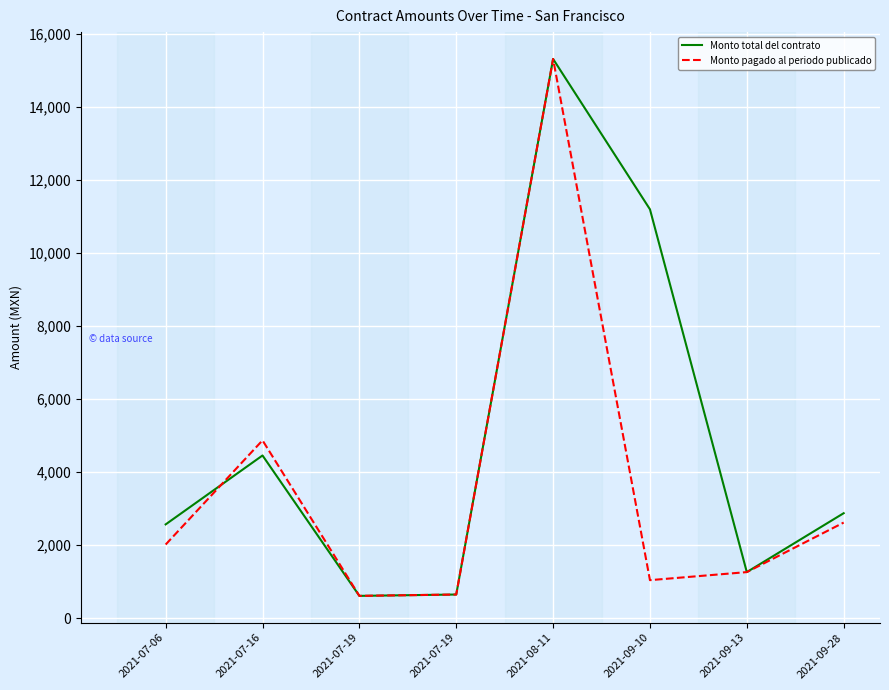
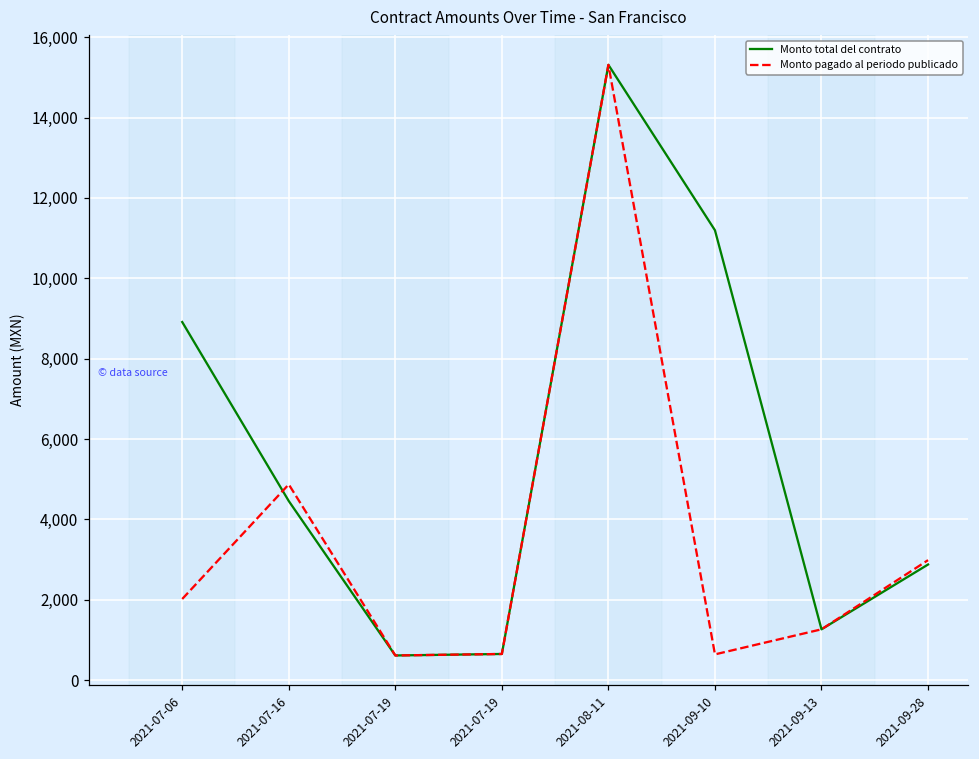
  {
    "Monto total del contrato": {
-     "2021-07-06": "2,600",
+     "2021-07-06": "8,900",
      "2021-07-16": "4,500",
      "2021-09-10": "11,200",
      "2021-09-28": "2,900"
    },
    "Monto pagado al periodo publicado": {
      "2021-07-06": "2,000",
      "2021-07-16": "4,900",
-     "2021-09-10": "1,000",
-     "2021-09-28": "2,600"
+     "2021-09-10": "600",
+     "2021-09-28": "3,000"
    }
  }
